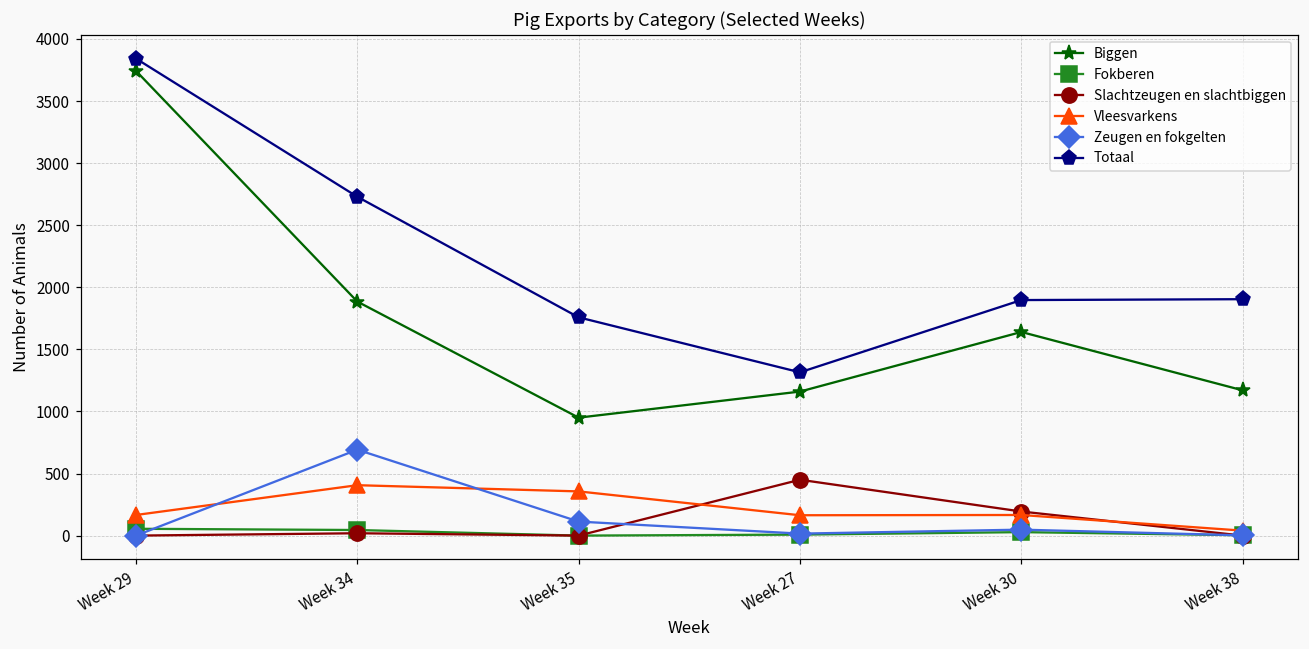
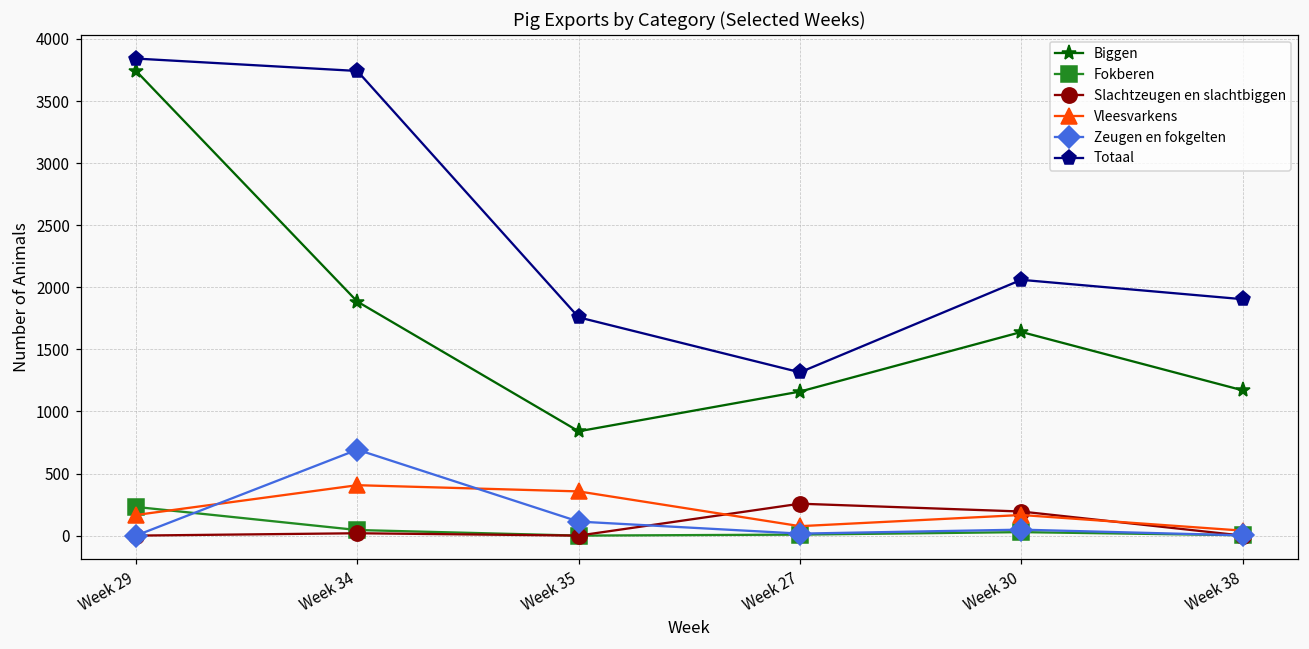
  {
    "Biggen": {
      "Week 29": 3740,
      "Week 34": 1890,
-     "Week 35": 950,
+     "Week 35": 840,
      "Week 27": 1160,
      "Week 30": 1640,
      "Week 38": 1170
    },
    "Fokberen": {
-     "Week 29": 60,
+     "Week 29": 230,
      "Week 34": 50
    },
    "Slachtzeugen en slachtbiggen": {
      "Week 34": 20,
-     "Week 27": 450,
+     "Week 27": 260,
      "Week 30": 190
    },
    "Vleesvarkens": {
      "Week 29": 170,
      "Week 34": 410,
      "Week 35": 360,
-     "Week 27": 160,
+     "Week 27": 80,
      "Week 30": 170,
      "Week 38": 40
    },
    "Zeugen en fokgelten": {
      "Week 34": 690,
      "Week 35": 110
    },
    "Totaal": {
      "Week 29": 3840,
-     "Week 34": 2730,
+     "Week 34": 3740,
      "Week 35": 1760,
      "Week 27": 1320,
-     "Week 30": 1900,
+     "Week 30": 2060,
      "Week 38": 1900
    }
  }
